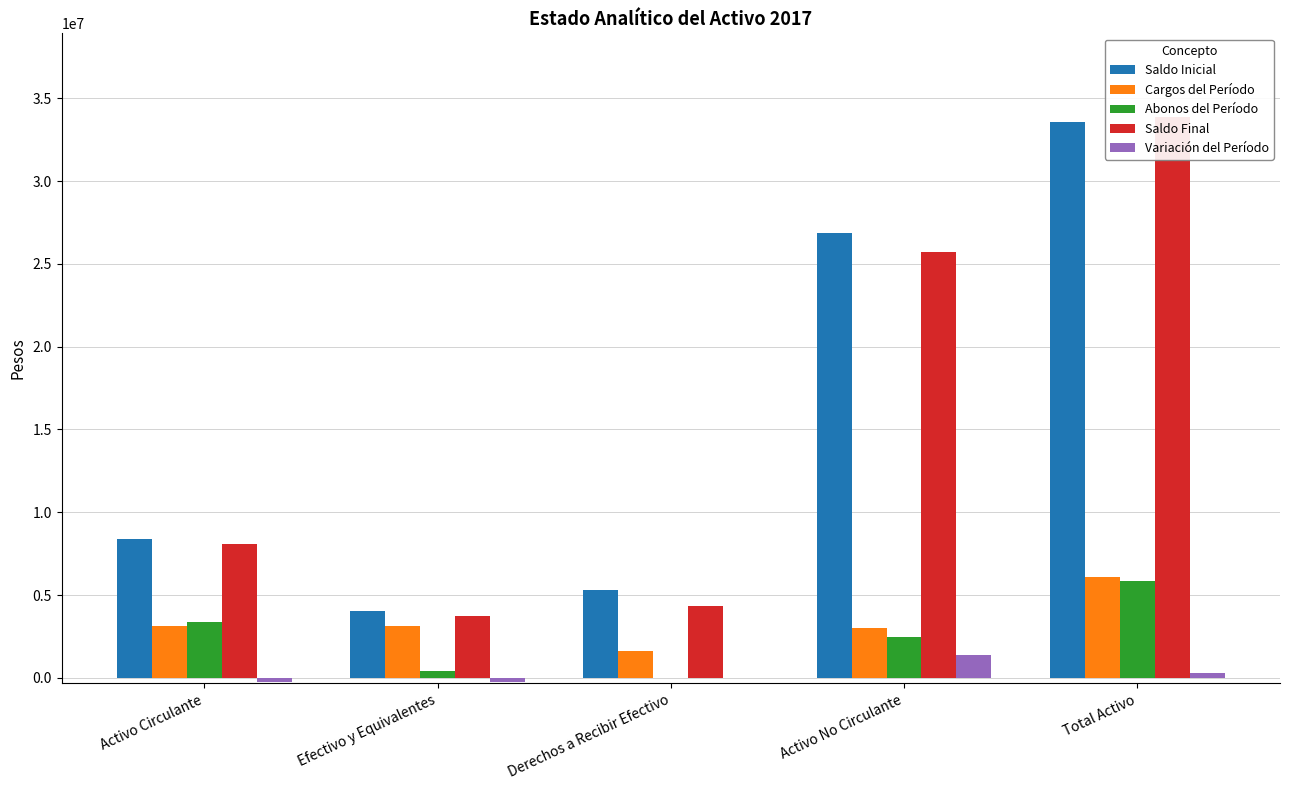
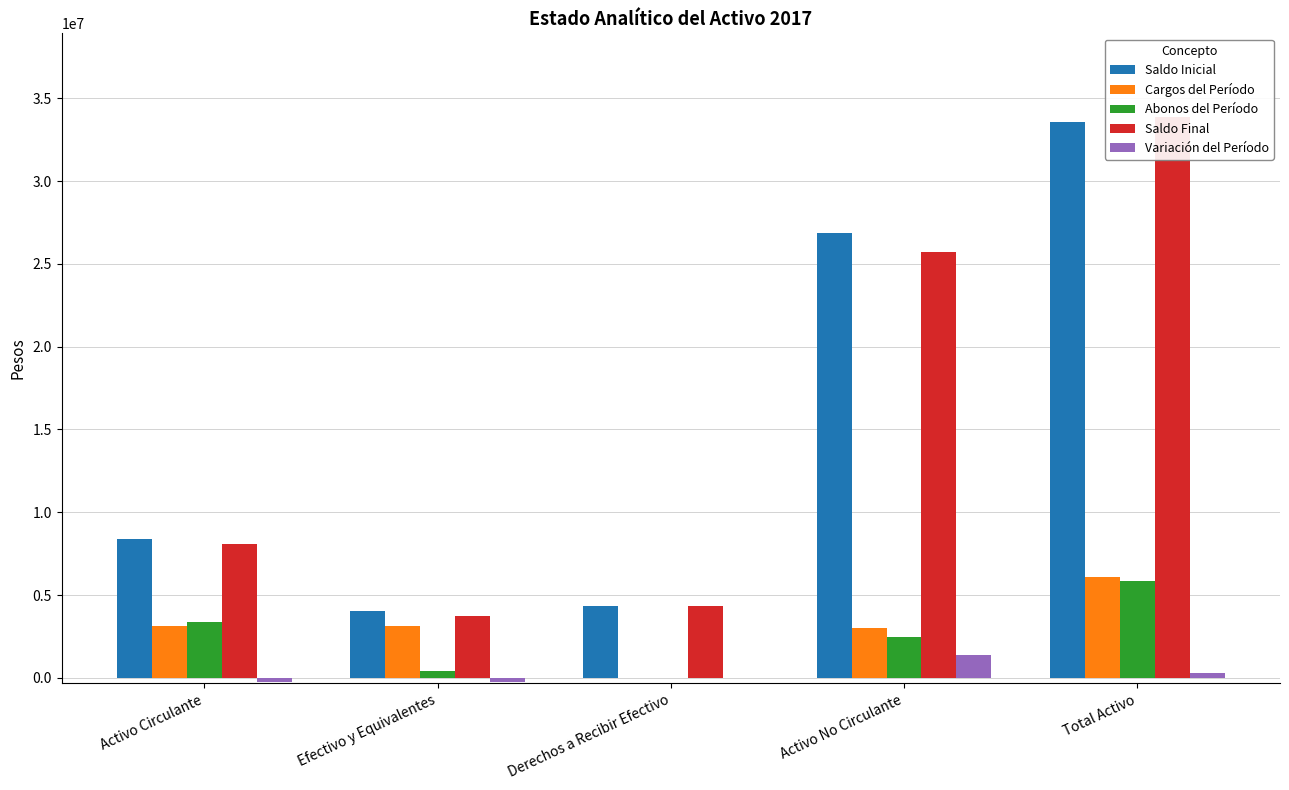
  {
    "Saldo Inicial": {
      "Activo Circulante": 8400000,
      "Efectivo y Equivalentes": 4000000,
-     "Derechos a Recibir Efectivo": 5300000,
+     "Derechos a Recibir Efectivo": 4300000,
      "Activo No Circulante": 26800000,
      "Total Activo": 33600000
    },
    "Cargos del Período": {
      "Activo Circulante": 3100000,
      "Efectivo y Equivalentes": 3100000,
-     "Derechos a Recibir Efectivo": 1600000,
+     "Derechos a Recibir Efectivo": 0,
      "Activo No Circulante": 3000000,
      "Total Activo": 6100000
    },
    "Abonos del Período": {
      "Activo Circulante": 3400000,
      "Efectivo y Equivalentes": 400000,
      "Derechos a Recibir Efectivo": 0,
      "Activo No Circulante": 2400000,
      "Total Activo": 5800000
    },
    "Saldo Final": {
      "Activo Circulante": 8100000,
      "Efectivo y Equivalentes": 3800000,
      "Derechos a Recibir Efectivo": 4300000,
      "Activo No Circulante": 25700000
    },
    "Variación del Período": {
      "Activo Circulante": -300000,
      "Efectivo y Equivalentes": -300000,
      "Derechos a Recibir Efectivo": 0,
      "Activo No Circulante": 1400000,
      "Total Activo": 300000
    }
  }
